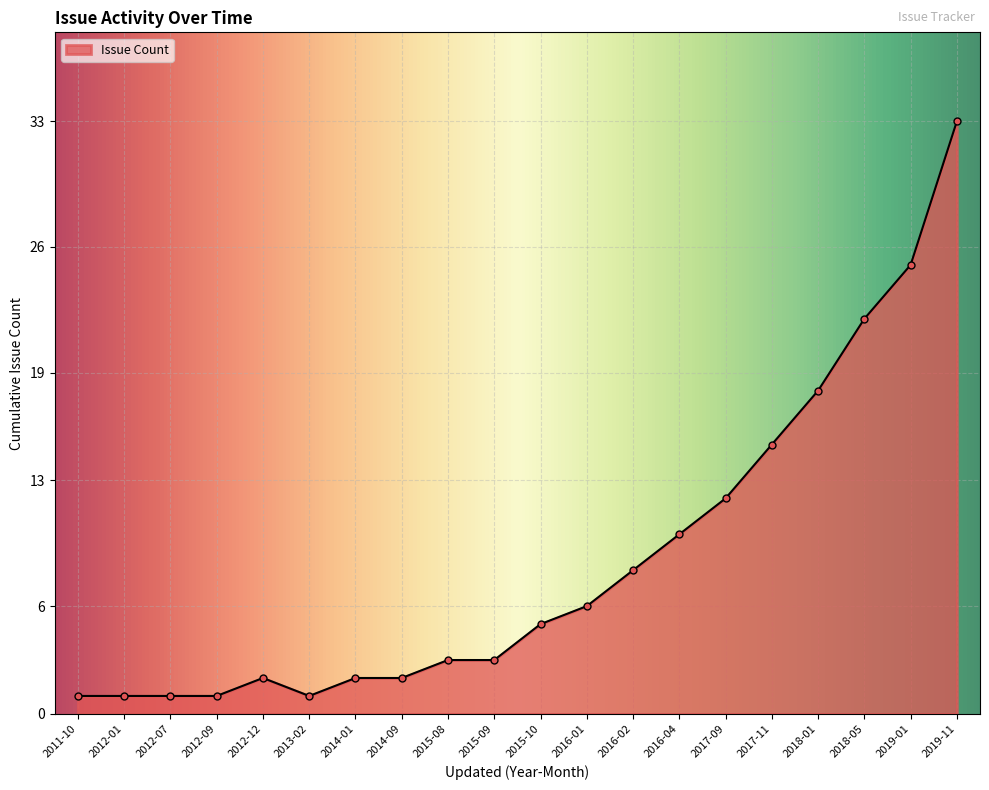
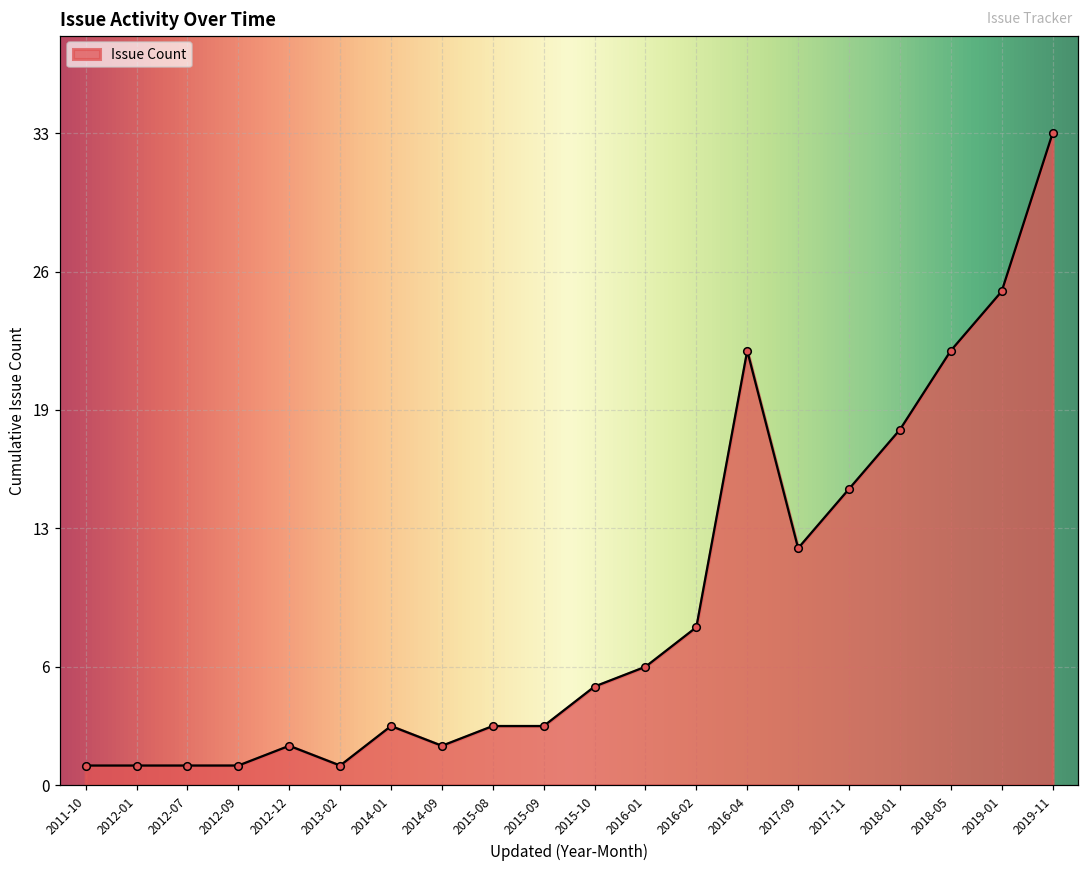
  {
    "2011-10": 1,
    "2012-01": 1,
    "2012-07": 1,
    "2012-09": 1,
    "2012-12": 2,
    "2013-02": 1,
-   "2014-01": 2,
+   "2014-01": 3,
    "2014-09": 2,
    "2015-08": 3,
    "2015-09": 3,
    "2015-10": 5,
    "2016-01": 6,
    "2016-02": 8,
-   "2016-04": 10,
+   "2016-04": 22,
    "2017-09": 12,
    "2017-11": 15,
    "2018-01": 18,
    "2018-05": 22,
    "2019-01": 25,
    "2019-11": 33
  }
